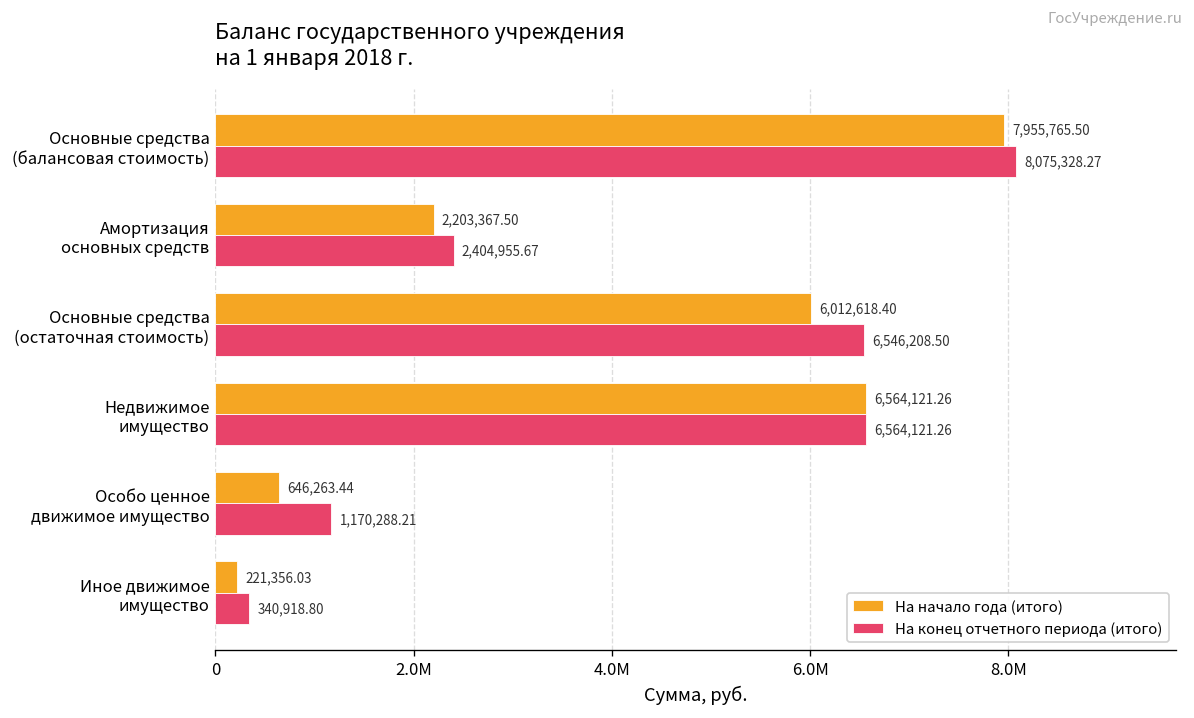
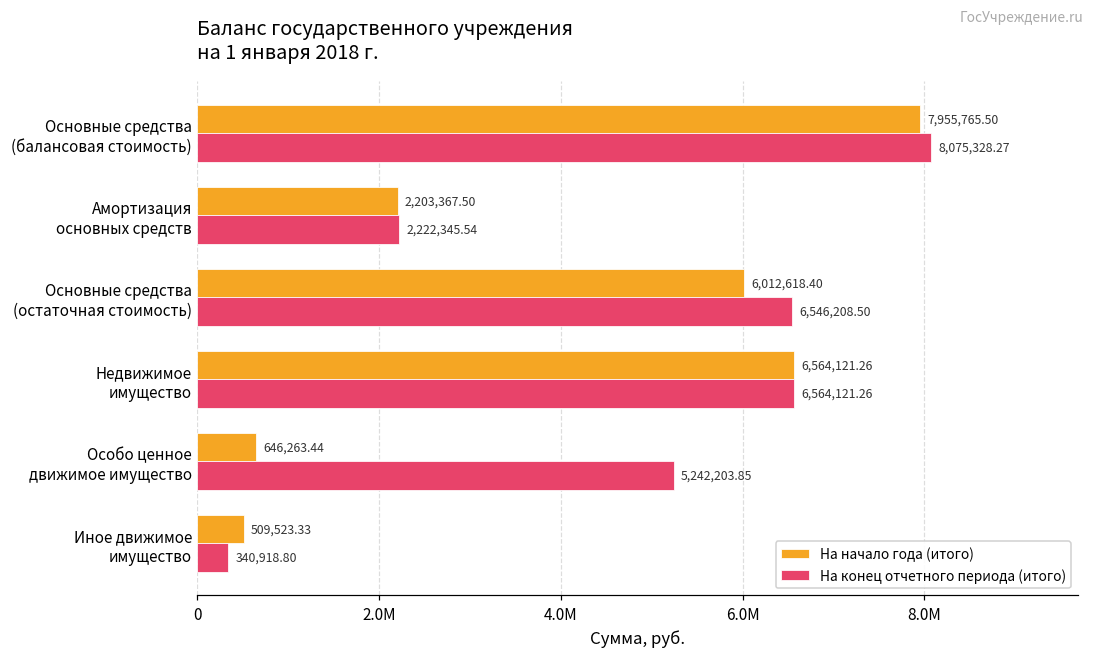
  {
    "На начало года (итого)": {
      "Основные средства (балансовая стоимость)": "7,955,765.50",
      "Амортизация основных средств": "2,203,367.50",
      "Основные средства (остаточная стоимость)": "6,012,618.40",
      "Недвижимое имущество": "6,564,121.26",
      "Особо ценное движимое имущество": "646,263.44",
-     "Иное движимое имущество": "221,356.03"
+     "Иное движимое имущество": "509,523.33"
    },
    "На конец отчетного периода (итого)": {
      "Основные средства (балансовая стоимость)": "8,075,328.27",
-     "Амортизация основных средств": "2,404,955.67",
+     "Амортизация основных средств": "2,222,345.54",
      "Основные средства (остаточная стоимость)": "6,546,208.50",
      "Недвижимое имущество": "6,564,121.26",
-     "Особо ценное движимое имущество": "1,170,288.21",
+     "Особо ценное движимое имущество": "5,242,203.85",
      "Иное движимое имущество": "340,918.80"
    }
  }
